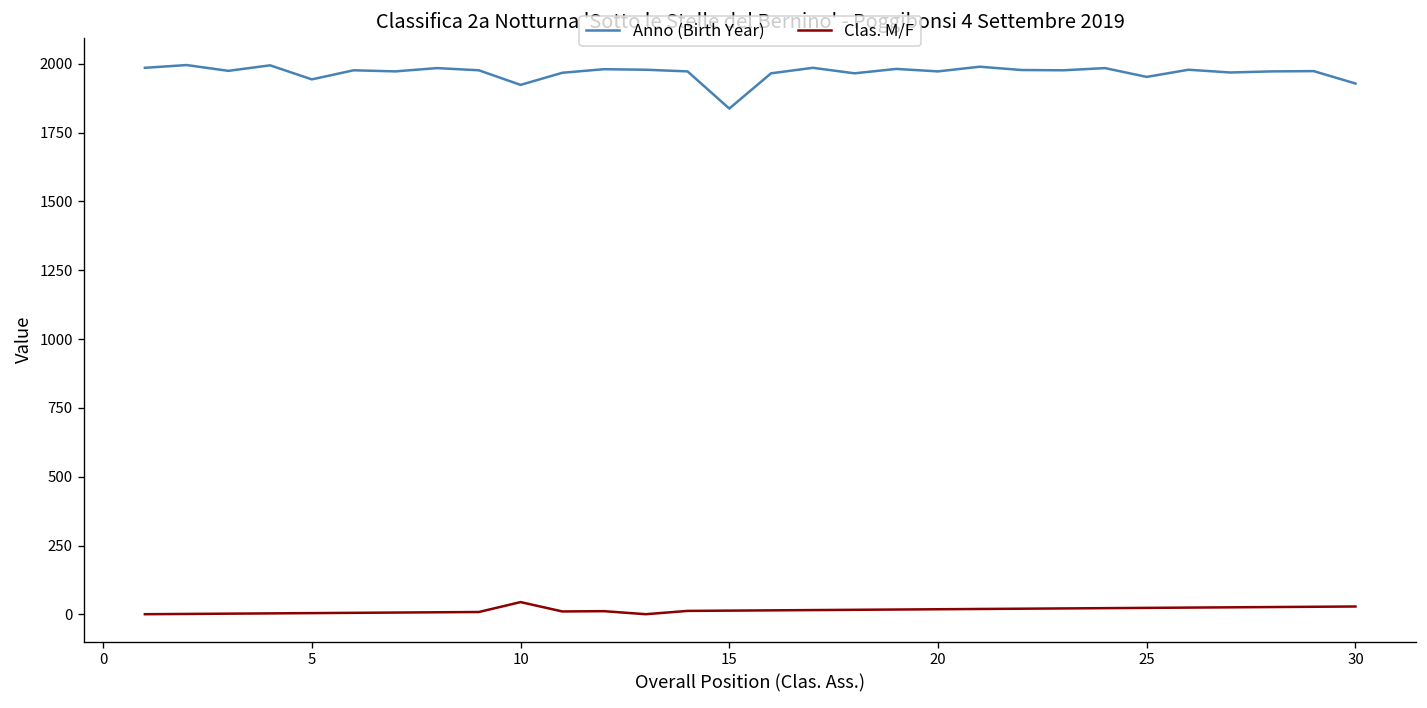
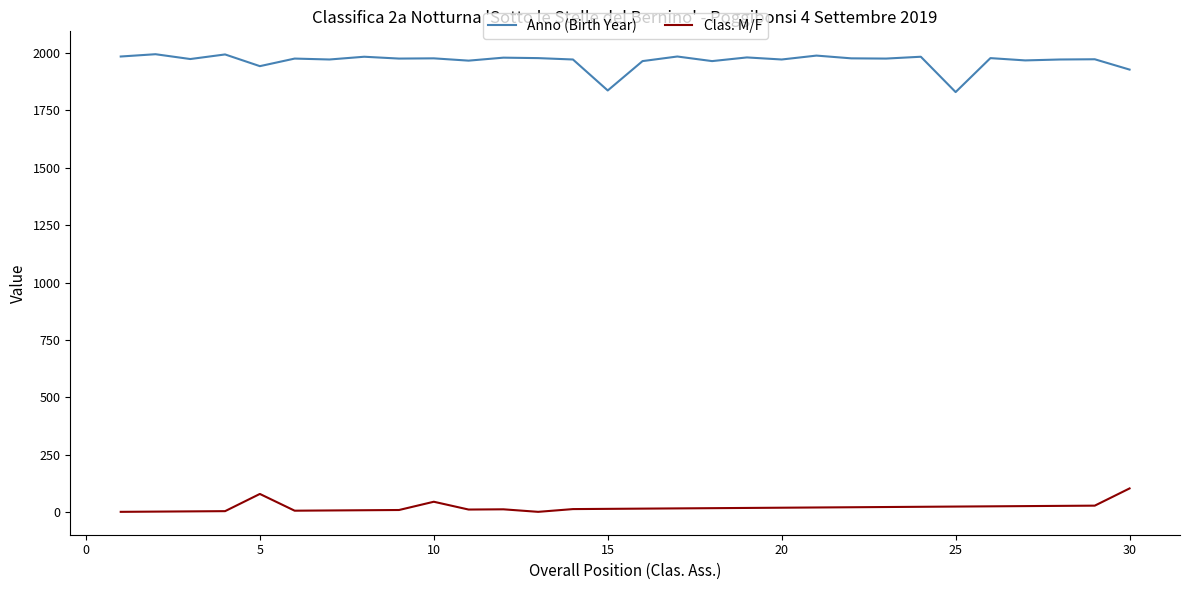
  {
    "Anno (Birth Year)": {
      "5": 1940,
-     "10": 1920,
+     "10": 1980,
      "15": 1840,
      "20": 1970,
-     "25": 1950,
+     "25": 1830,
      "30": 1930
    },
    "Clas. M/F": {
-     "5": 10,
+     "5": 80,
      "10": 50,
      "15": 10,
      "20": 20,
      "25": 20,
-     "30": 30
+     "30": 100
    }
  }
